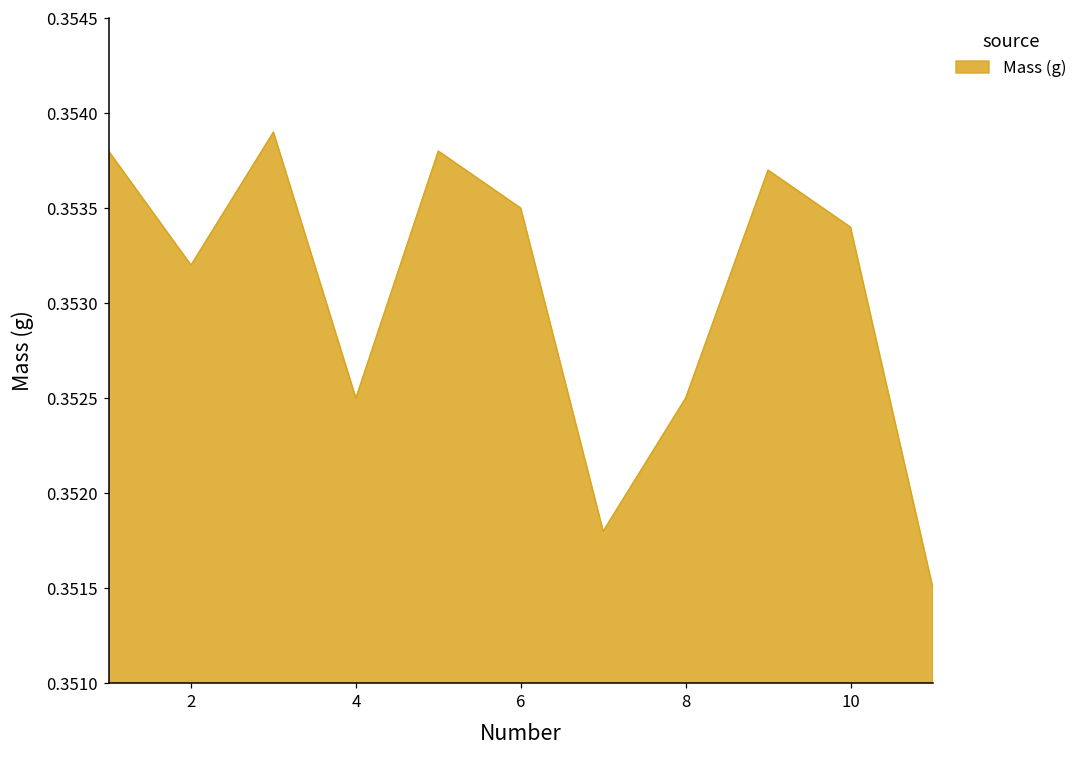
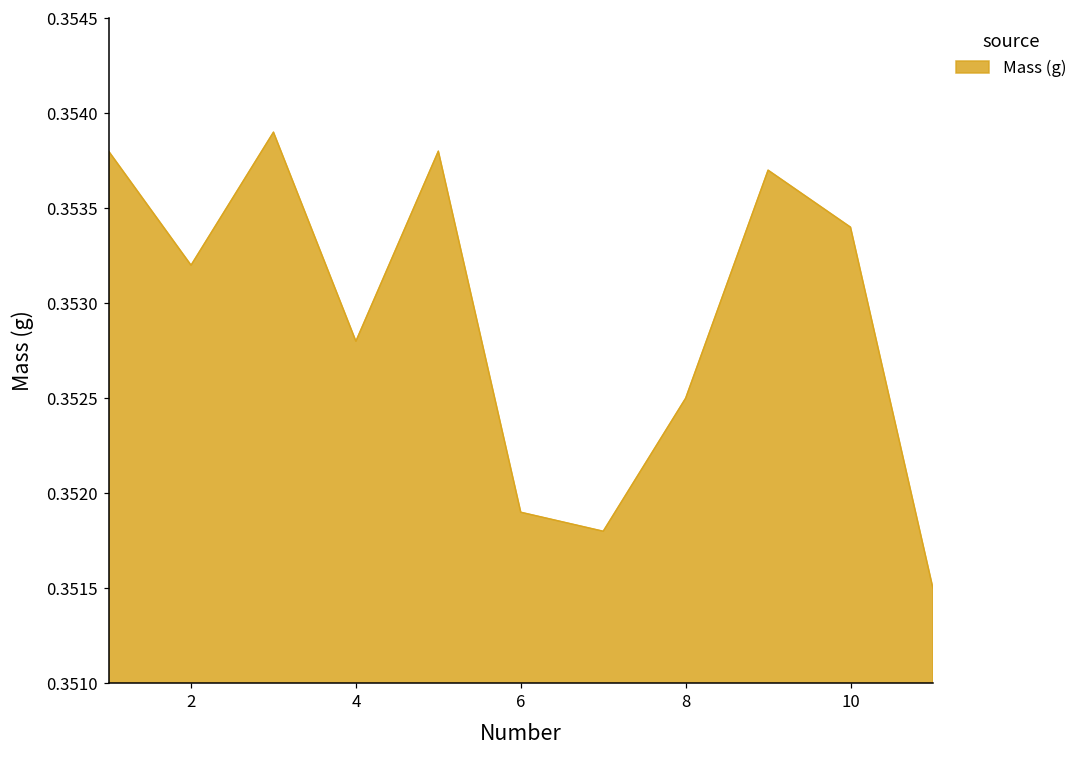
  {
    "2": 0.3532,
-   "4": 0.3525,
-   "6": 0.3535,
+   "4": 0.3528,
+   "6": 0.3519,
    "8": 0.3525,
    "10": 0.3534
  }
